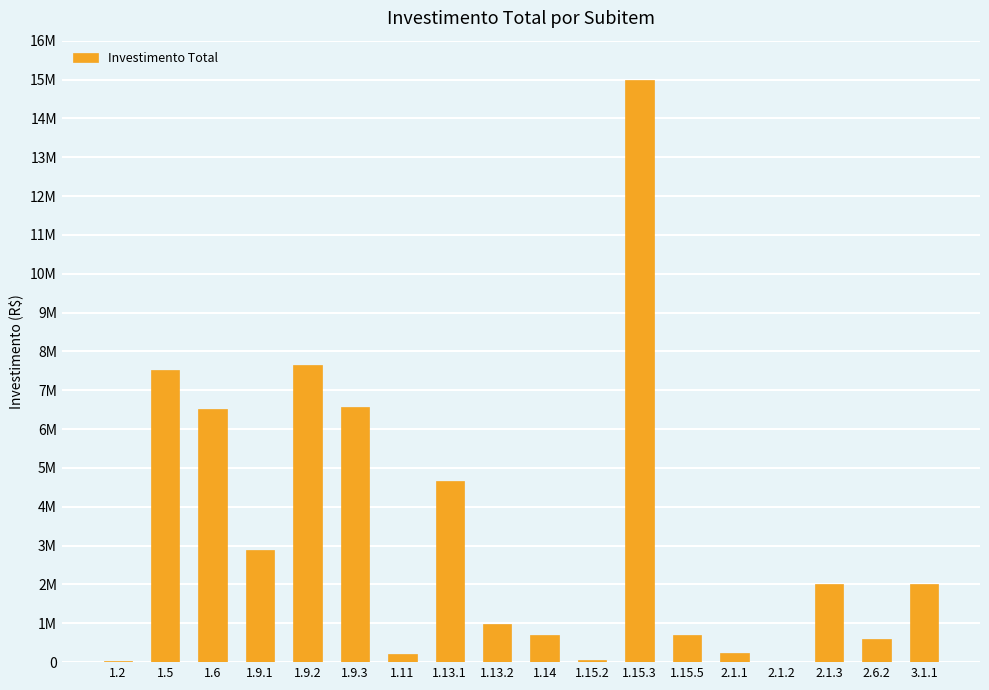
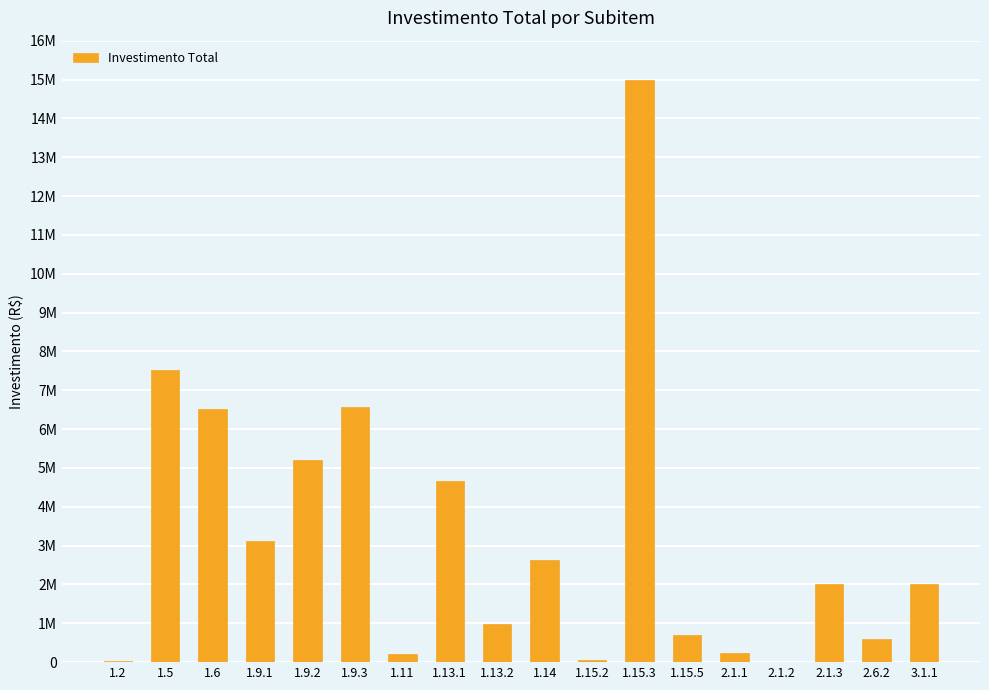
  {
    "1.5": 7500000,
    "1.6": 6500000,
-   "1.9.1": 2900000,
-   "1.9.2": 7700000,
+   "1.9.1": 3100000,
+   "1.9.2": 5200000,
    "1.9.3": 6600000,
    "1.11": 200000,
    "1.13.1": 4700000,
    "1.13.2": 1000000,
-   "1.14": 700000,
+   "1.14": 2600000,
    "1.15.3": 15000000,
    "1.15.5": 700000,
    "2.1.1": 200000,
    "2.1.3": 2000000,
    "2.6.2": 600000,
    "3.1.1": 2000000
  }
